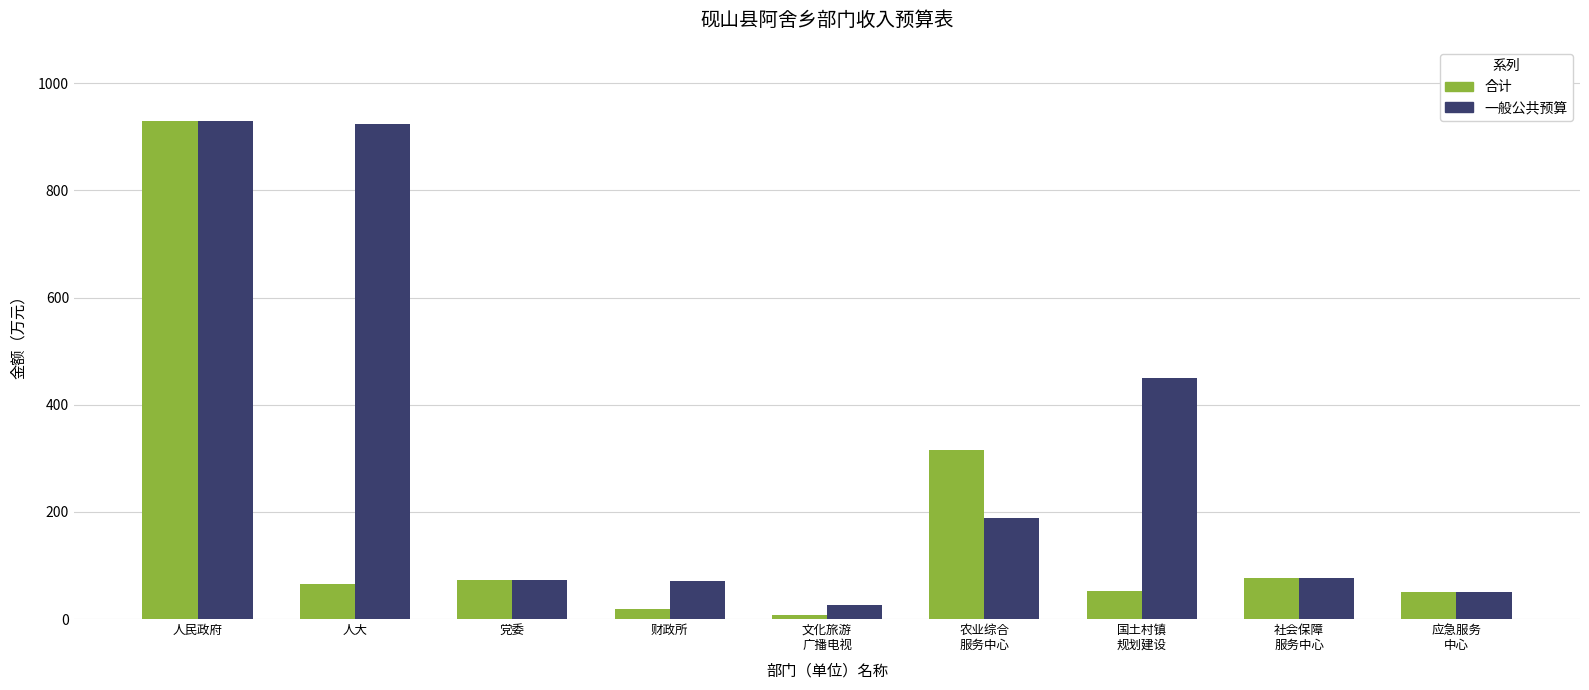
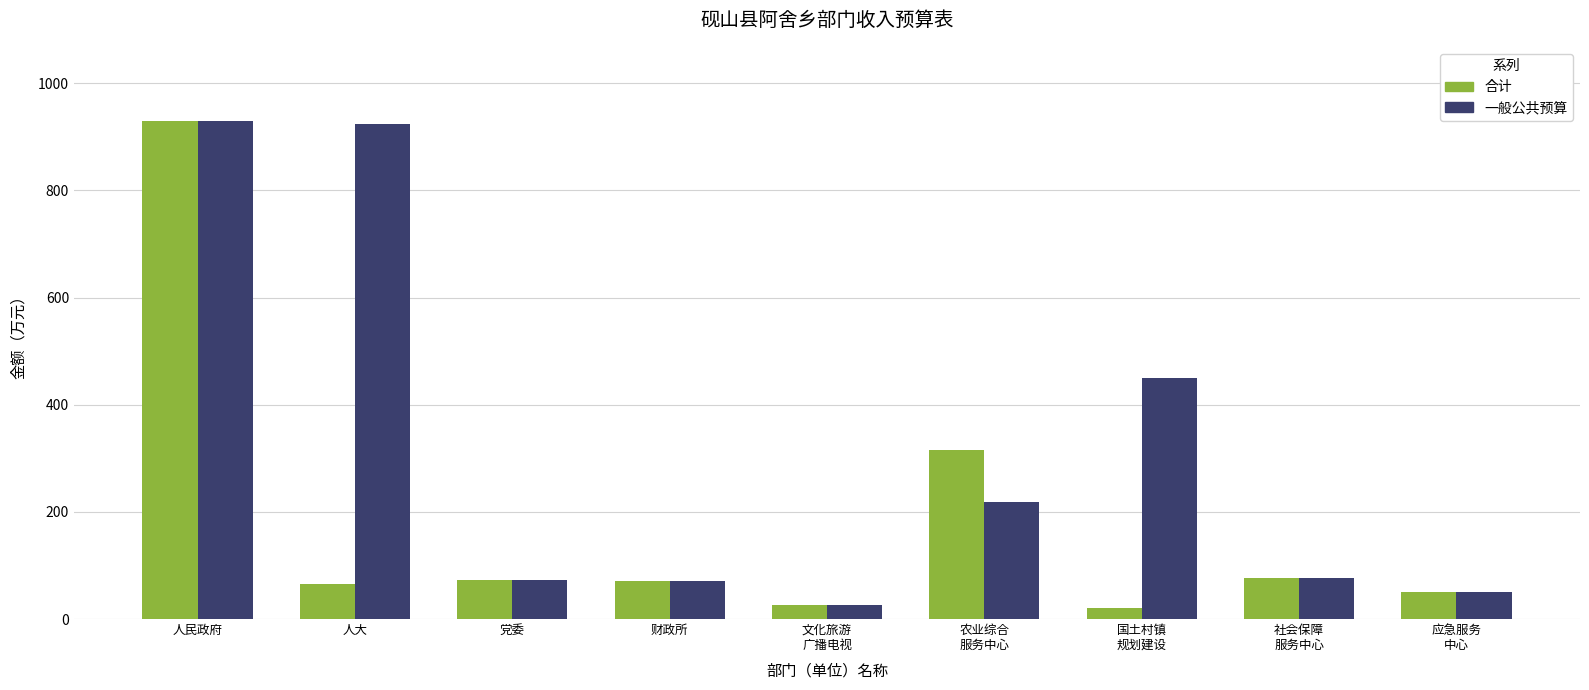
  {
    "合计": {
      "人民政府": 930,
      "人大": 60,
      "党委": 70,
-     "财政所": 20,
-     "文化旅游 广播电视": 10,
+     "财政所": 70,
+     "文化旅游 广播电视": 30,
      "农业综合 服务中心": 310,
-     "国土村镇 规划建设": 50,
+     "国土村镇 规划建设": 20,
      "社会保障 服务中心": 80,
      "应急服务 中心": 50
    },
    "一般公共预算": {
      "人民政府": 930,
      "人大": 920,
      "党委": 70,
      "财政所": 70,
      "文化旅游 广播电视": 30,
-     "农业综合 服务中心": 190,
+     "农业综合 服务中心": 220,
      "国土村镇 规划建设": 450,
      "社会保障 服务中心": 80,
      "应急服务 中心": 50
    }
  }
